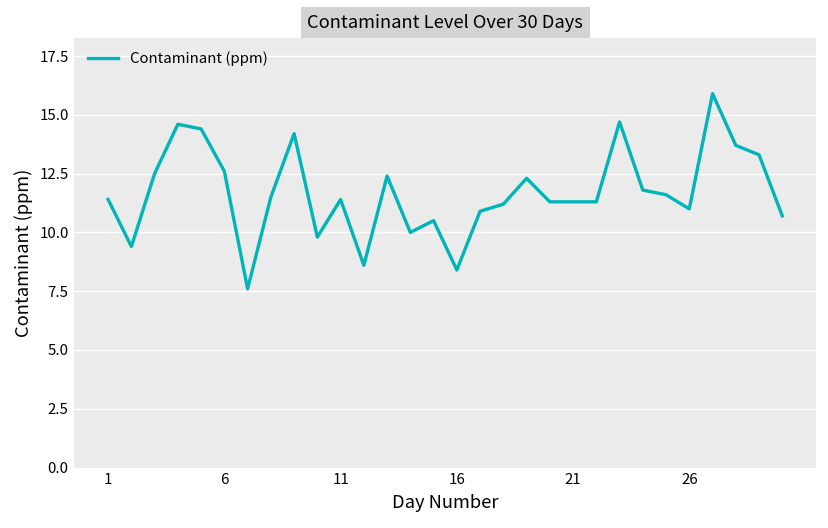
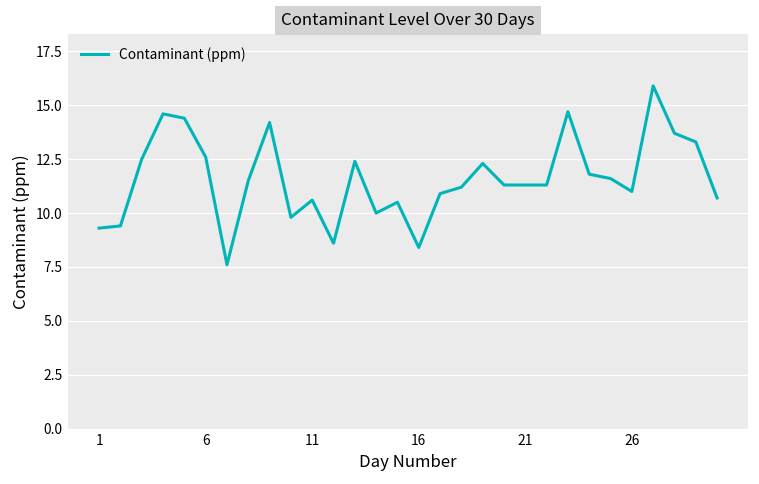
  {
-   "1": 11.4,
+   "1": 9.3,
    "6": 12.6,
-   "11": 11.4,
+   "11": 10.6,
    "16": 8.4,
    "21": 11.3,
    "26": 11.0
  }
